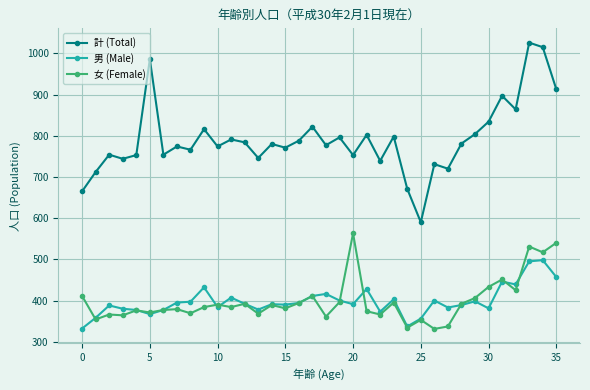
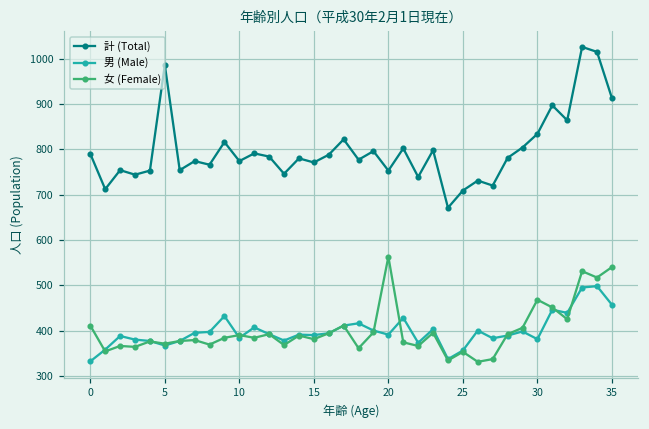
  {
    "計 (Total)": {
-     "0": 670,
+     "0": 790,
      "10": 770,
      "15": 770,
      "20": 750,
-     "25": 590,
+     "25": 710,
      "30": 830,
      "35": 910
    },
    "男 (Male)": {
      "0": 330,
      "15": 390,
      "20": 390,
      "30": 380,
      "35": 460
    },
    "女 (Female)": {
      "0": 410,
      "15": 380,
      "20": 560,
-     "30": 430,
+     "30": 470,
      "35": 540
    }
  }
